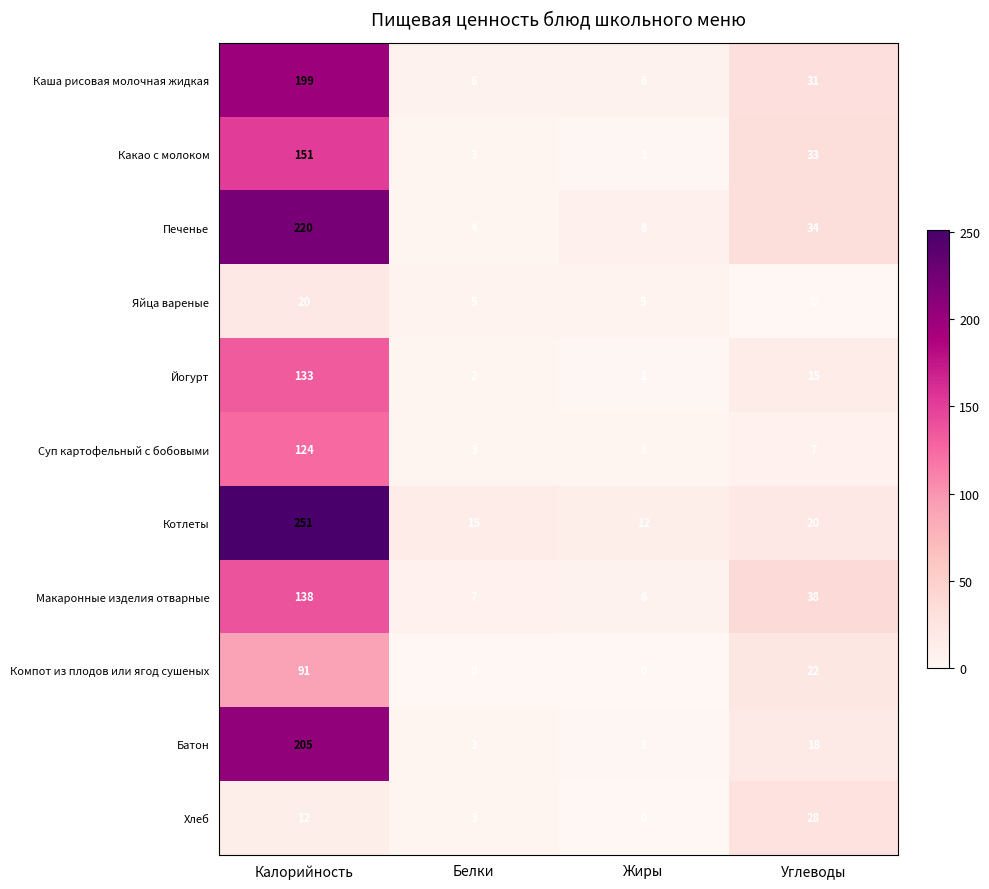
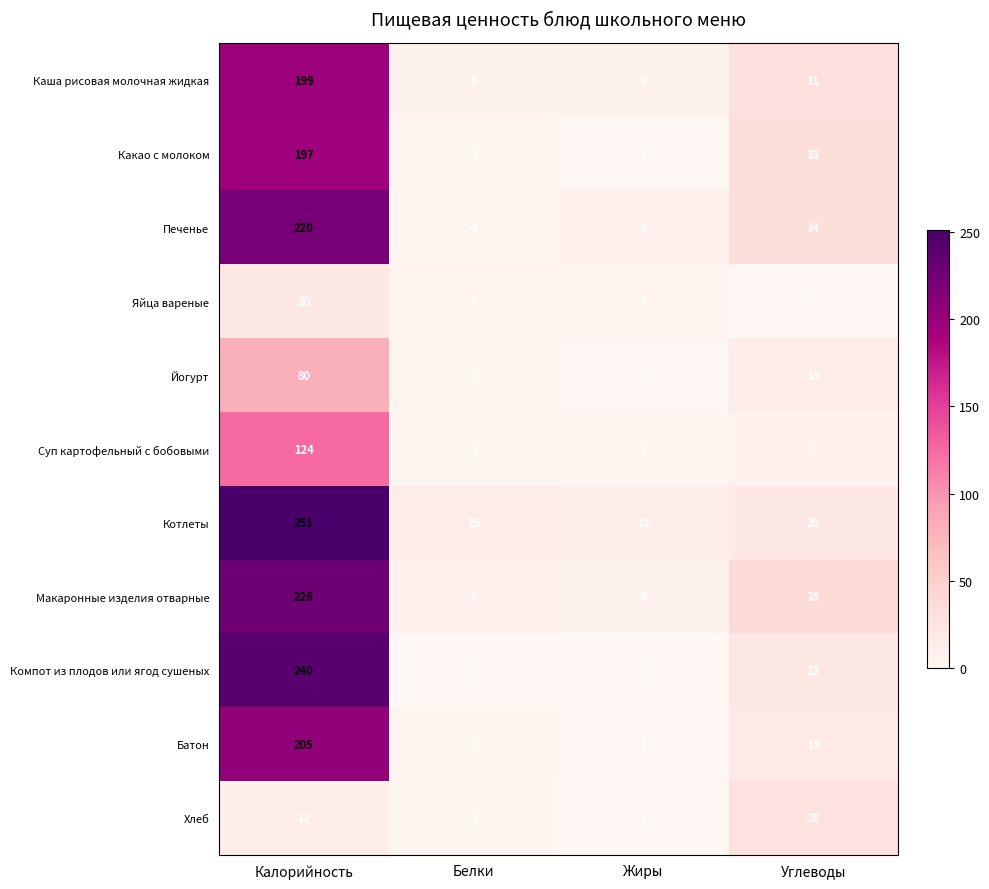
  {
    "Каша рисовая молочная жидкая": {
      "Калорийность": 199
    },
    "Какао с молоком": {
-     "Калорийность": 151
+     "Калорийность": 197
    },
    "Печенье": {
      "Калорийность": 220
    },
    "Йогурт": {
-     "Калорийность": 133
+     "Калорийность": 80
    },
    "Суп картофельный с бобовыми": {
      "Калорийность": 124
    },
    "Котлеты": {
      "Калорийность": 251
    },
    "Макаронные изделия отварные": {
-     "Калорийность": 138
+     "Калорийность": 226
    },
    "Компот из плодов или ягод сушеных": {
-     "Калорийность": 91
+     "Калорийность": 240
    },
    "Батон": {
      "Калорийность": 205
    }
  }
